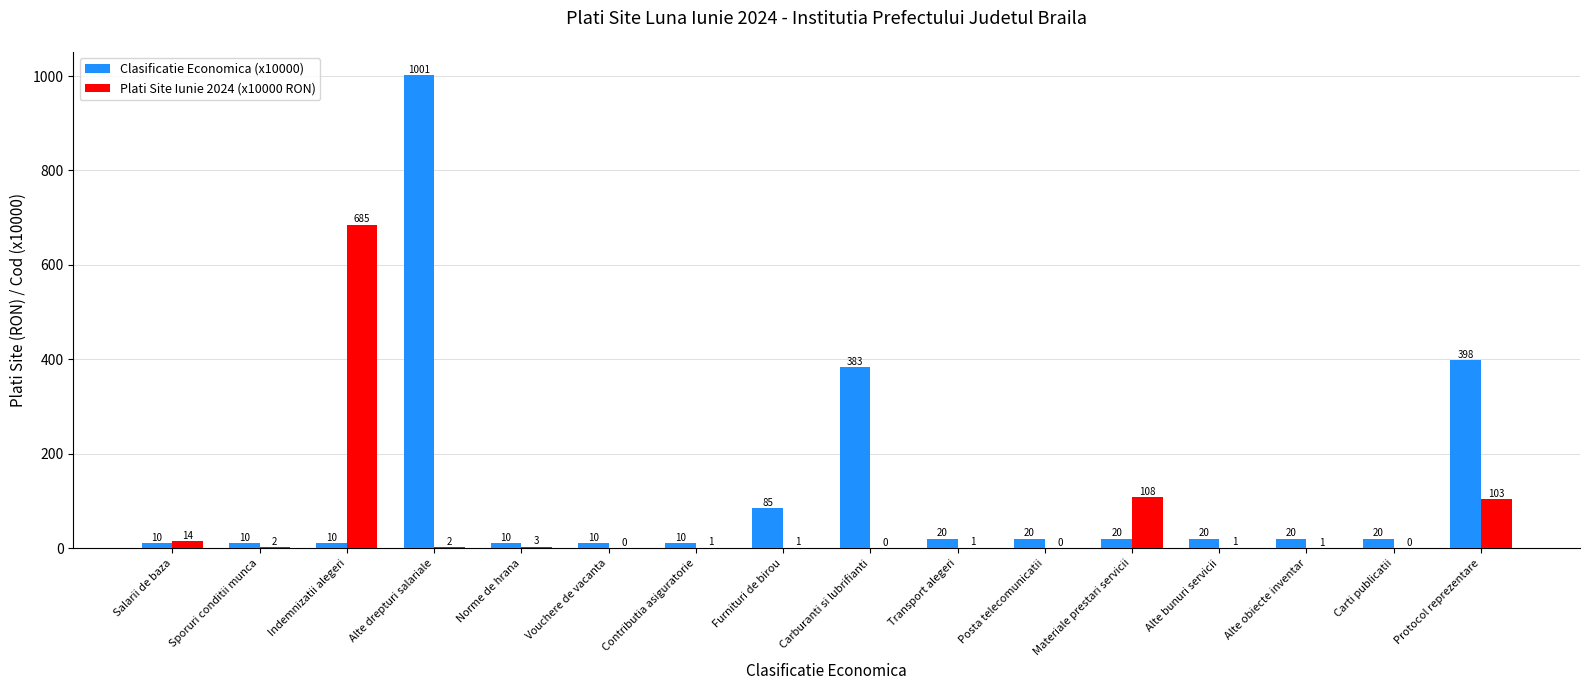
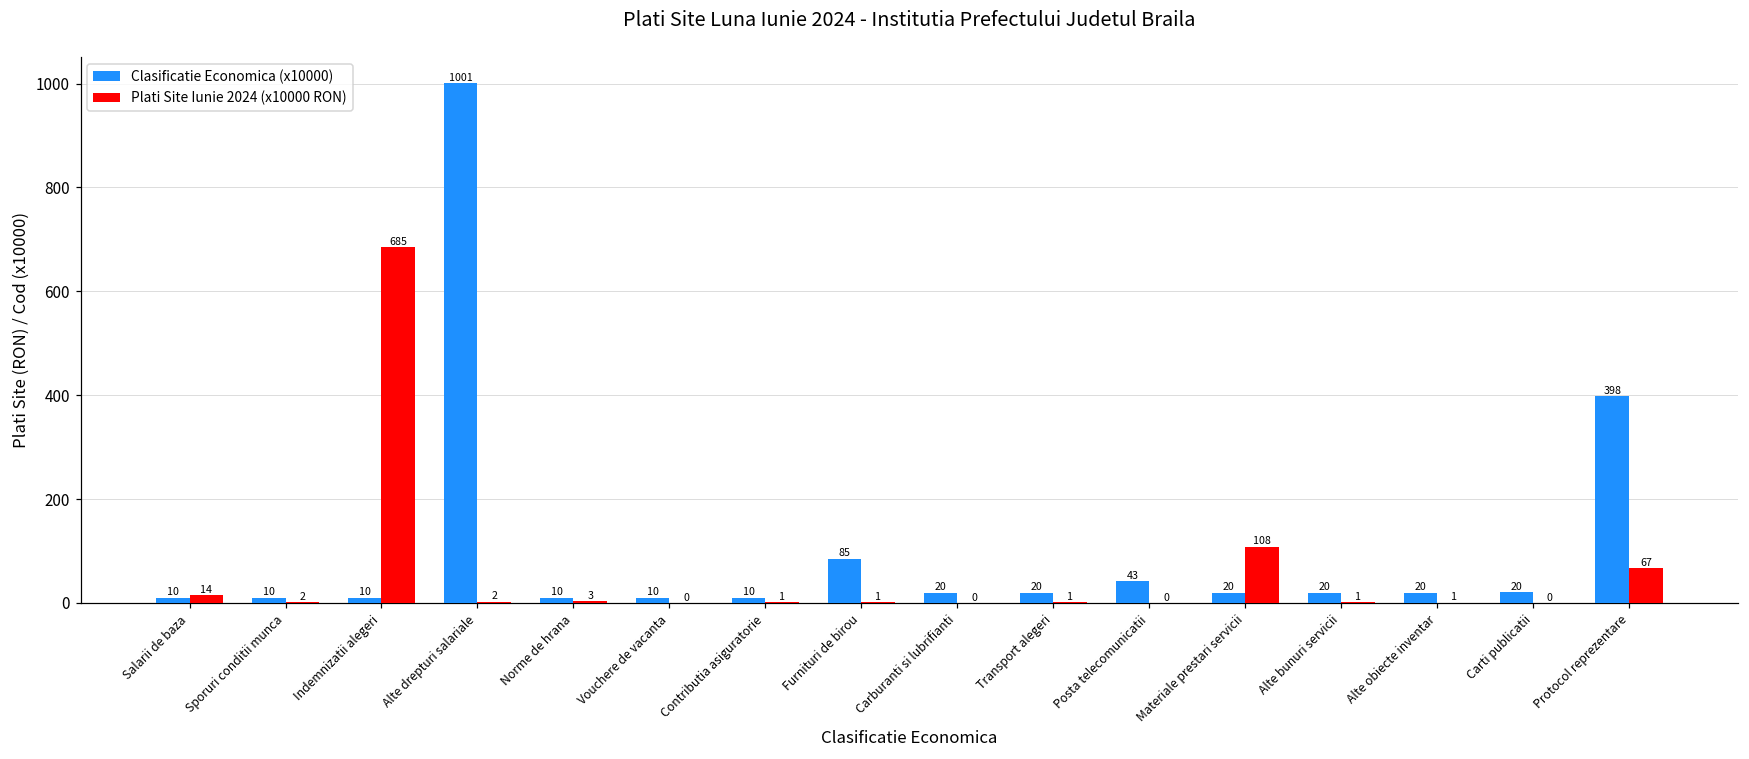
  {
    "Clasificatie Economica (x10000)": {
      "Salarii de baza": 10,
      "Sporuri conditii munca": 10,
      "Indemnizatii alegeri": 10,
      "Alte drepturi salariale": 1001,
      "Norme de hrana": 10,
      "Vouchere de vacanta": 10,
      "Contributia asiguratorie": 10,
      "Furnituri de birou": 85,
-     "Carburanti si lubrifianti": 383,
+     "Carburanti si lubrifianti": 20,
      "Transport alegeri": 20,
-     "Posta telecomunicatii": 20,
+     "Posta telecomunicatii": 43,
      "Materiale prestari servicii": 20,
      "Alte bunuri servicii": 20,
      "Alte obiecte inventar": 20,
      "Carti publicatii": 20,
      "Protocol reprezentare": 398
    },
    "Plati Site Iunie 2024 (x10000 RON)": {
      "Salarii de baza": 14,
      "Sporuri conditii munca": 2,
      "Indemnizatii alegeri": 685,
      "Alte drepturi salariale": 2,
      "Norme de hrana": 3,
      "Vouchere de vacanta": 0,
      "Contributia asiguratorie": 1,
      "Furnituri de birou": 1,
      "Carburanti si lubrifianti": 0,
      "Transport alegeri": 1,
      "Posta telecomunicatii": 0,
      "Materiale prestari servicii": 108,
      "Alte bunuri servicii": 1,
      "Alte obiecte inventar": 1,
      "Carti publicatii": 0,
-     "Protocol reprezentare": 103
+     "Protocol reprezentare": 67
    }
  }
